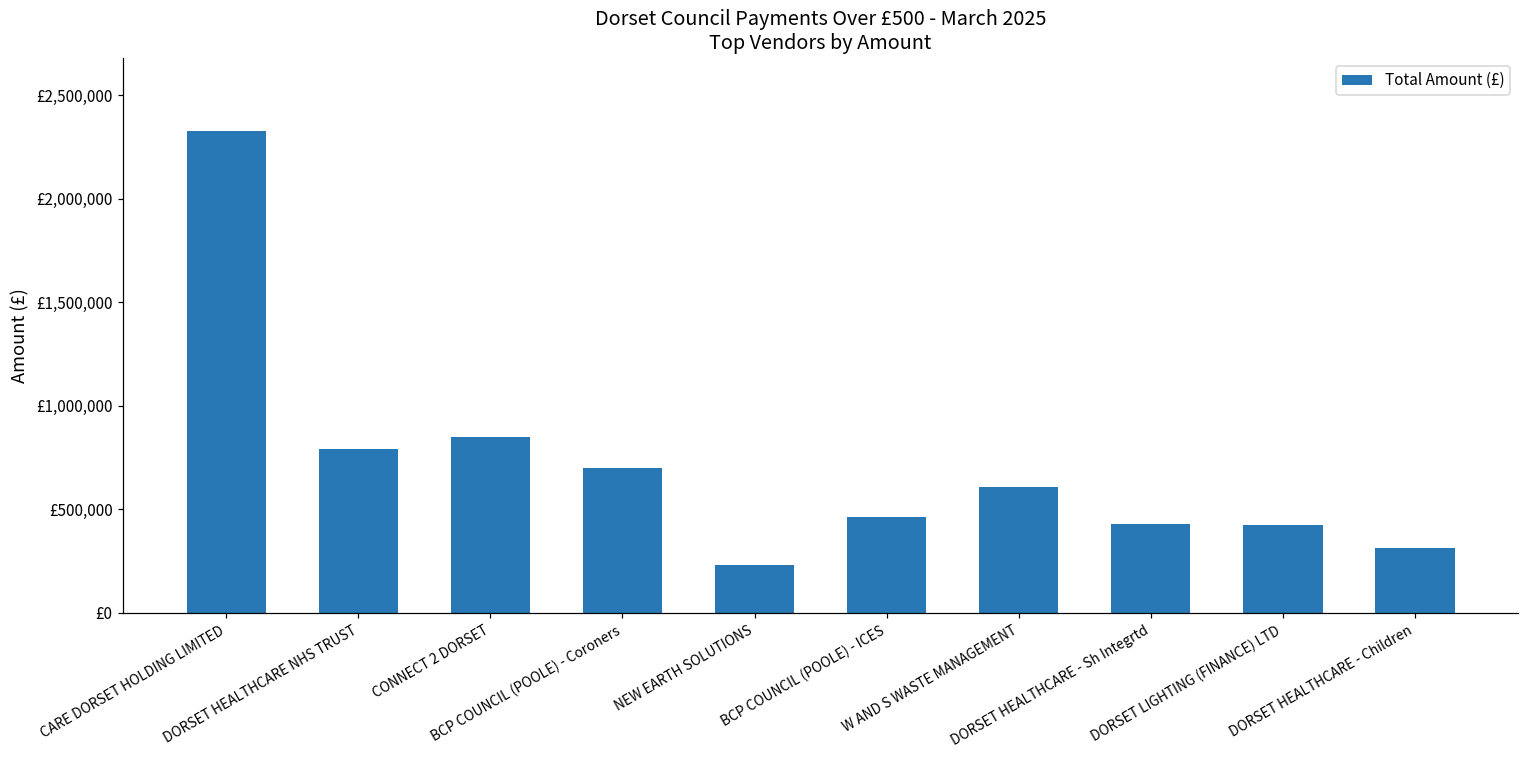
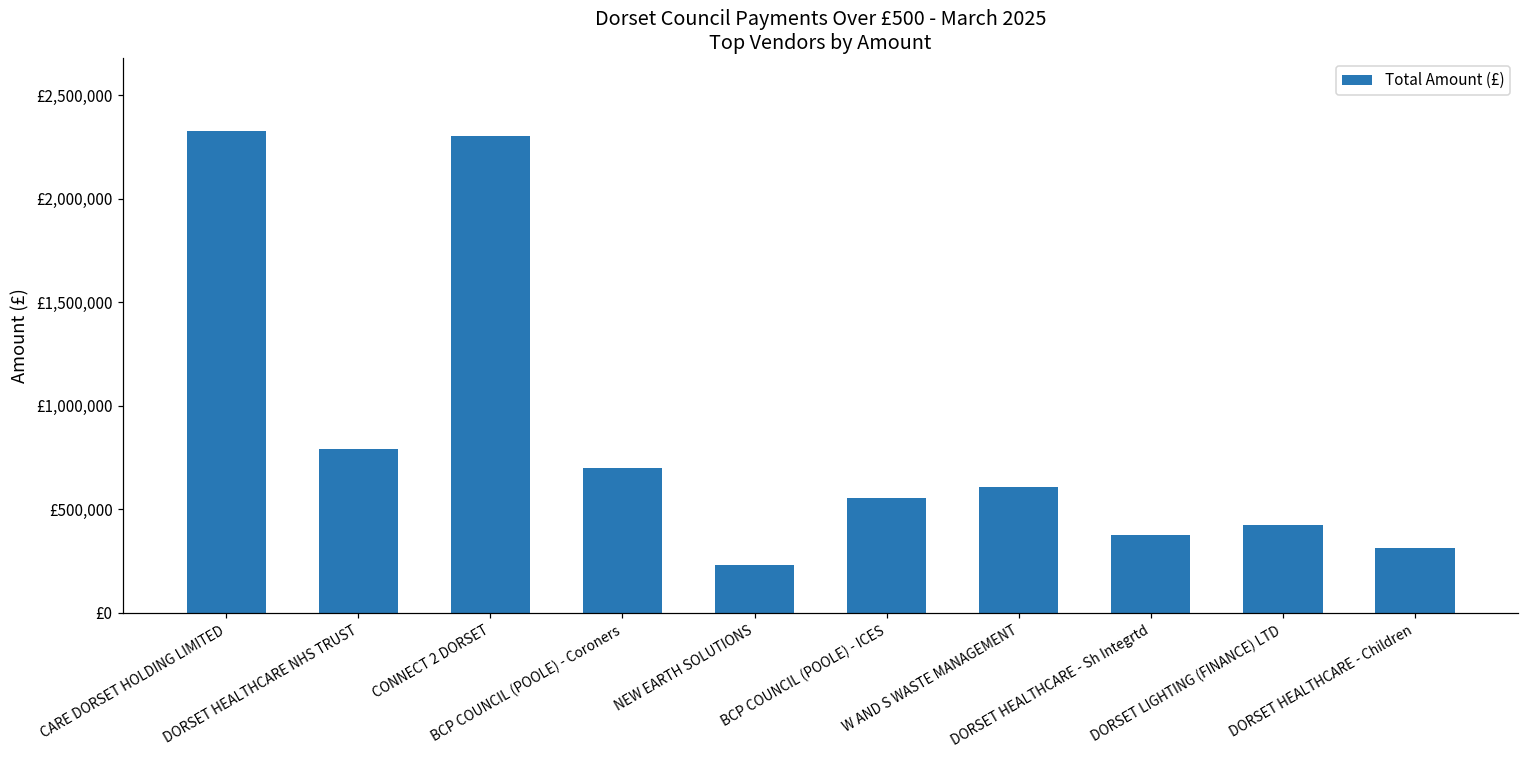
  {
    "CARE DORSET HOLDING LIMITED": "£2,330,000",
    "DORSET HEALTHCARE NHS TRUST": "£790,000",
-   "CONNECT 2 DORSET": "£850,000",
+   "CONNECT 2 DORSET": "£2,300,000",
    "BCP COUNCIL (POOLE) - Coroners": "£700,000",
    "NEW EARTH SOLUTIONS": "£230,000",
-   "BCP COUNCIL (POOLE) - ICES": "£460,000",
+   "BCP COUNCIL (POOLE) - ICES": "£550,000",
    "W AND S WASTE MANAGEMENT": "£610,000",
-   "DORSET HEALTHCARE - Sh Integrtd": "£430,000",
+   "DORSET HEALTHCARE - Sh Integrtd": "£370,000",
    "DORSET LIGHTING (FINANCE) LTD": "£430,000",
    "DORSET HEALTHCARE - Children": "£310,000"
  }
